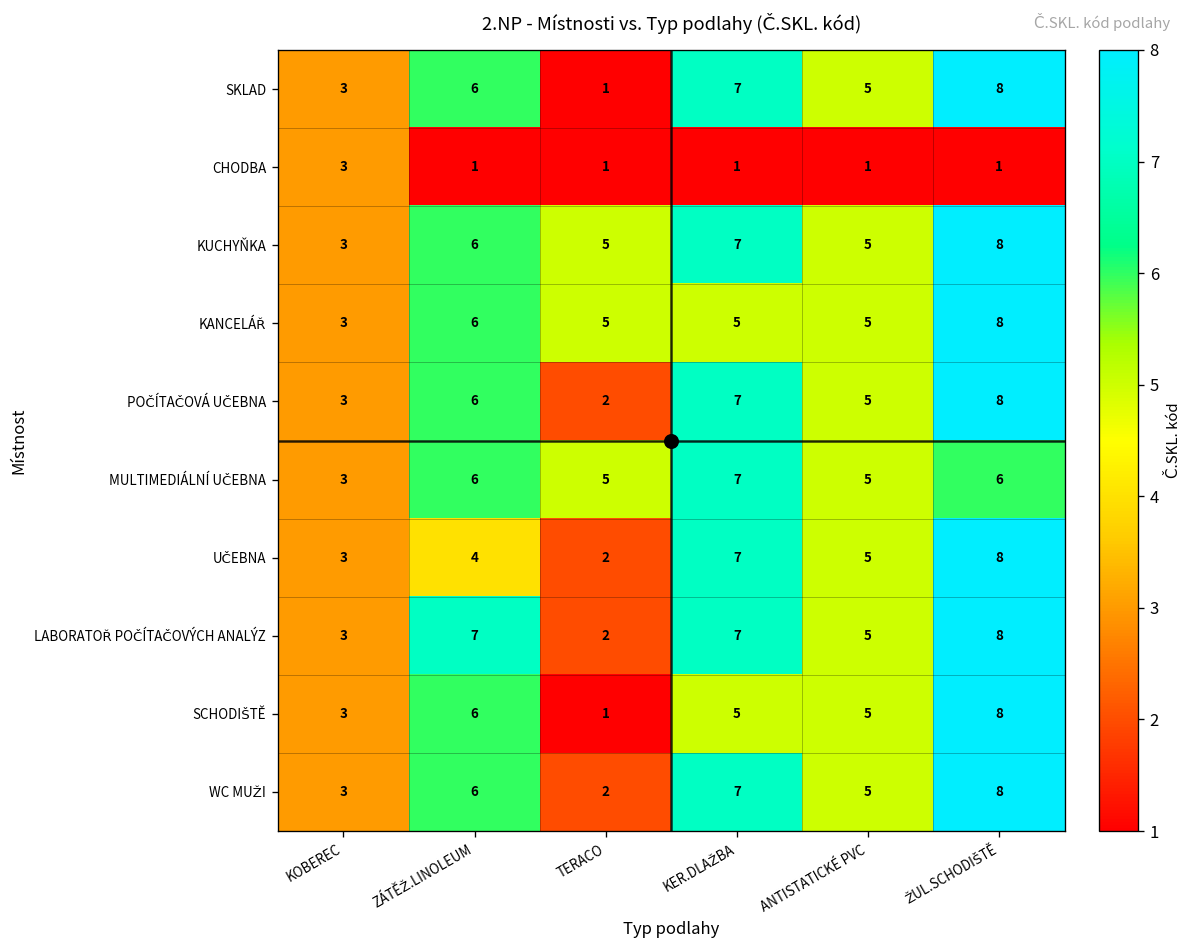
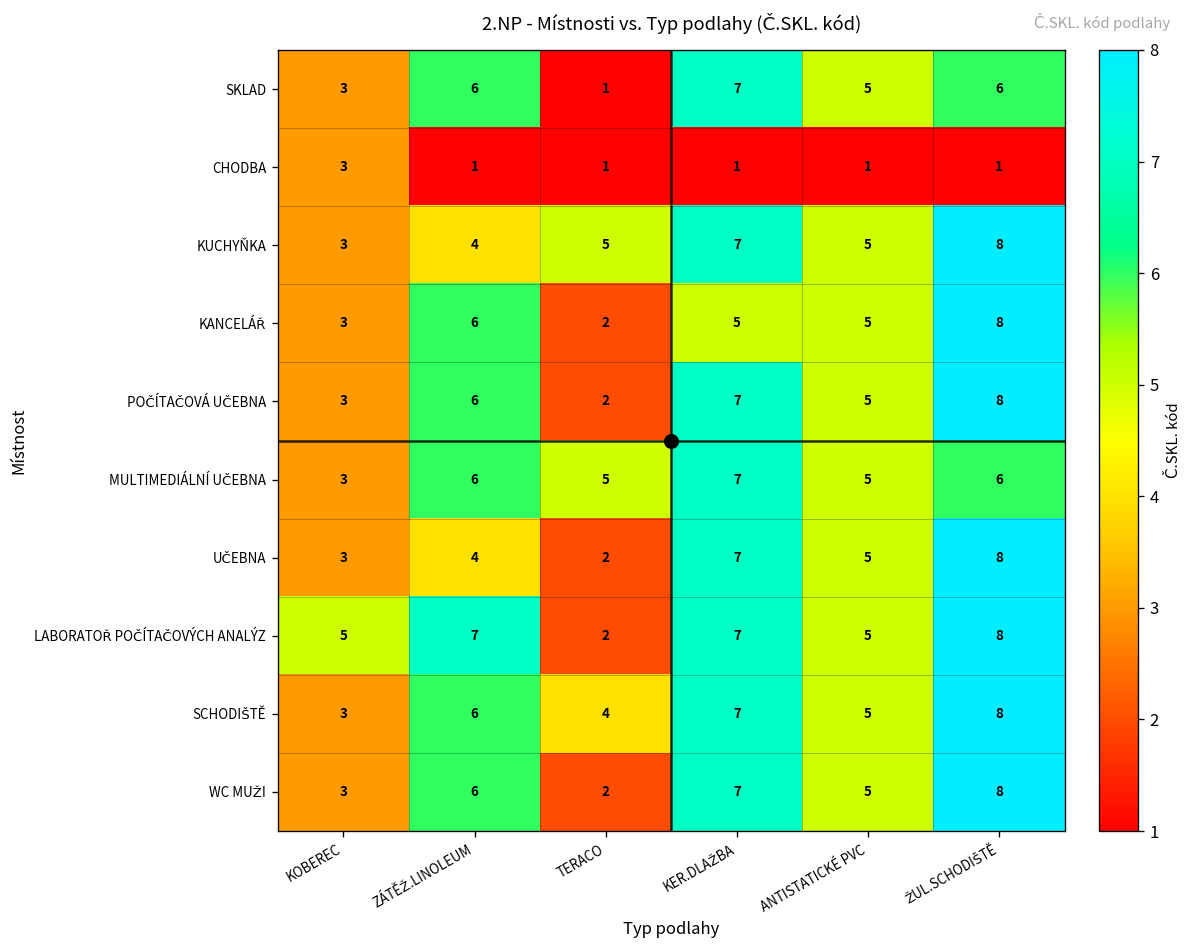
  {
    "SKLAD": {
      "KOBEREC": 3,
      "ZÁTĚŽ.LINOLEUM": 6,
      "TERACO": 1,
      "KER.DLAŽBA": 7,
      "ANTISTATICKÉ PVC": 5,
-     "ŽUL.SCHODIŠTĚ": 8
+     "ŽUL.SCHODIŠTĚ": 6
    },
    "CHODBA": {
      "KOBEREC": 3,
      "ZÁTĚŽ.LINOLEUM": 1,
      "TERACO": 1,
      "KER.DLAŽBA": 1,
      "ANTISTATICKÉ PVC": 1,
      "ŽUL.SCHODIŠTĚ": 1
    },
    "KUCHYŇKA": {
      "KOBEREC": 3,
-     "ZÁTĚŽ.LINOLEUM": 6,
+     "ZÁTĚŽ.LINOLEUM": 4,
      "TERACO": 5,
      "KER.DLAŽBA": 7,
      "ANTISTATICKÉ PVC": 5,
      "ŽUL.SCHODIŠTĚ": 8
    },
    "KANCELÁŘ": {
      "KOBEREC": 3,
      "ZÁTĚŽ.LINOLEUM": 6,
-     "TERACO": 5,
+     "TERACO": 2,
      "KER.DLAŽBA": 5,
      "ANTISTATICKÉ PVC": 5,
      "ŽUL.SCHODIŠTĚ": 8
    },
    "POČÍTAČOVÁ UČEBNA": {
      "KOBEREC": 3,
      "ZÁTĚŽ.LINOLEUM": 6,
      "TERACO": 2,
      "KER.DLAŽBA": 7,
      "ANTISTATICKÉ PVC": 5,
      "ŽUL.SCHODIŠTĚ": 8
    },
    "MULTIMEDIÁLNÍ UČEBNA": {
      "KOBEREC": 3,
      "ZÁTĚŽ.LINOLEUM": 6,
      "TERACO": 5,
      "KER.DLAŽBA": 7,
      "ANTISTATICKÉ PVC": 5,
      "ŽUL.SCHODIŠTĚ": 6
    },
    "UČEBNA": {
      "KOBEREC": 3,
      "ZÁTĚŽ.LINOLEUM": 4,
      "TERACO": 2,
      "KER.DLAŽBA": 7,
      "ANTISTATICKÉ PVC": 5,
      "ŽUL.SCHODIŠTĚ": 8
    },
    "LABORATOŘ POČÍTAČOVÝCH ANALÝZ": {
-     "KOBEREC": 3,
+     "KOBEREC": 5,
      "ZÁTĚŽ.LINOLEUM": 7,
      "TERACO": 2,
      "KER.DLAŽBA": 7,
      "ANTISTATICKÉ PVC": 5,
      "ŽUL.SCHODIŠTĚ": 8
    },
    "SCHODIŠTĚ": {
      "KOBEREC": 3,
      "ZÁTĚŽ.LINOLEUM": 6,
-     "TERACO": 1,
-     "KER.DLAŽBA": 5,
+     "TERACO": 4,
+     "KER.DLAŽBA": 7,
      "ANTISTATICKÉ PVC": 5,
      "ŽUL.SCHODIŠTĚ": 8
    },
    "WC MUŽI": {
      "KOBEREC": 3,
      "ZÁTĚŽ.LINOLEUM": 6,
      "TERACO": 2,
      "KER.DLAŽBA": 7,
      "ANTISTATICKÉ PVC": 5,
      "ŽUL.SCHODIŠTĚ": 8
    }
  }
